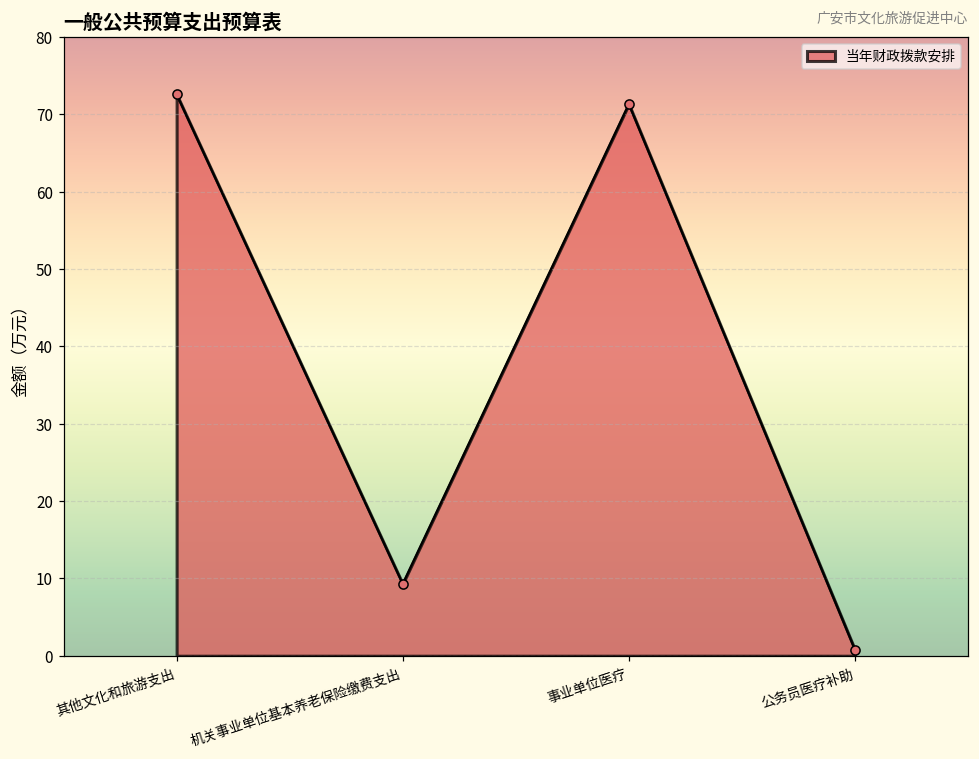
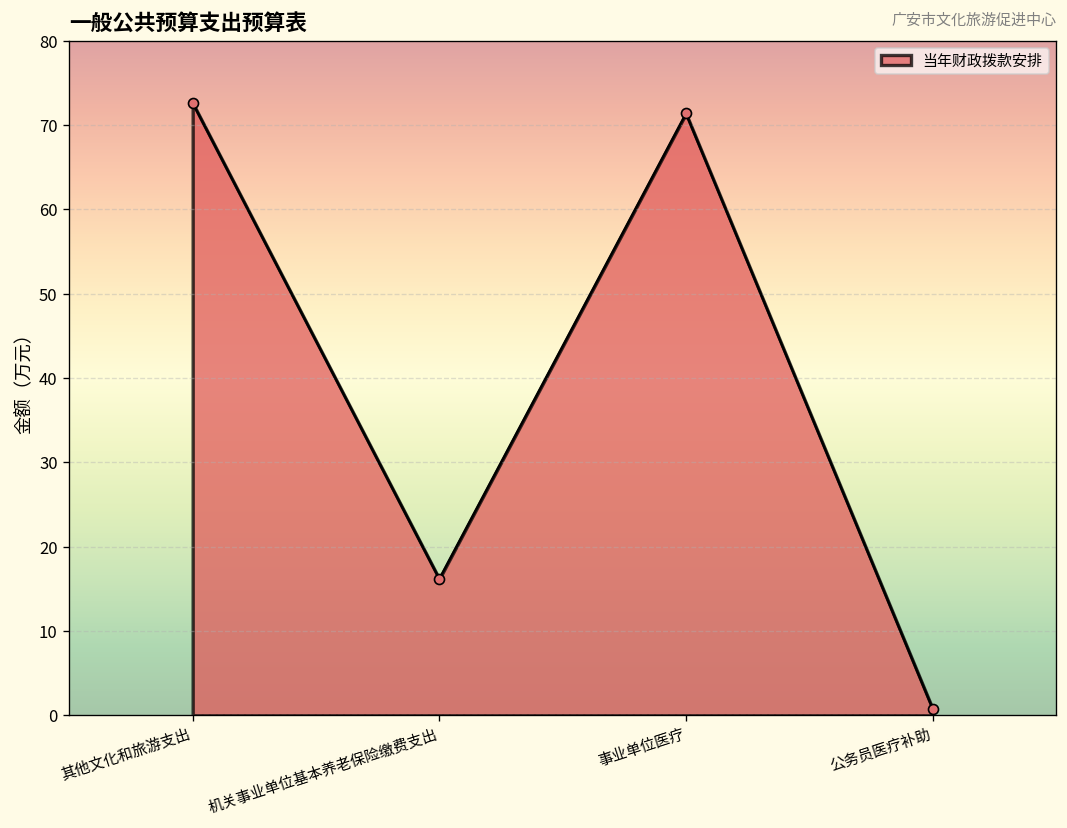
  {
    "其他文化和旅游支出": 73,
-   "机关事业单位基本养老保险缴费支出": 9,
+   "机关事业单位基本养老保险缴费支出": 16,
    "事业单位医疗": 71,
    "公务员医疗补助": 1
  }
